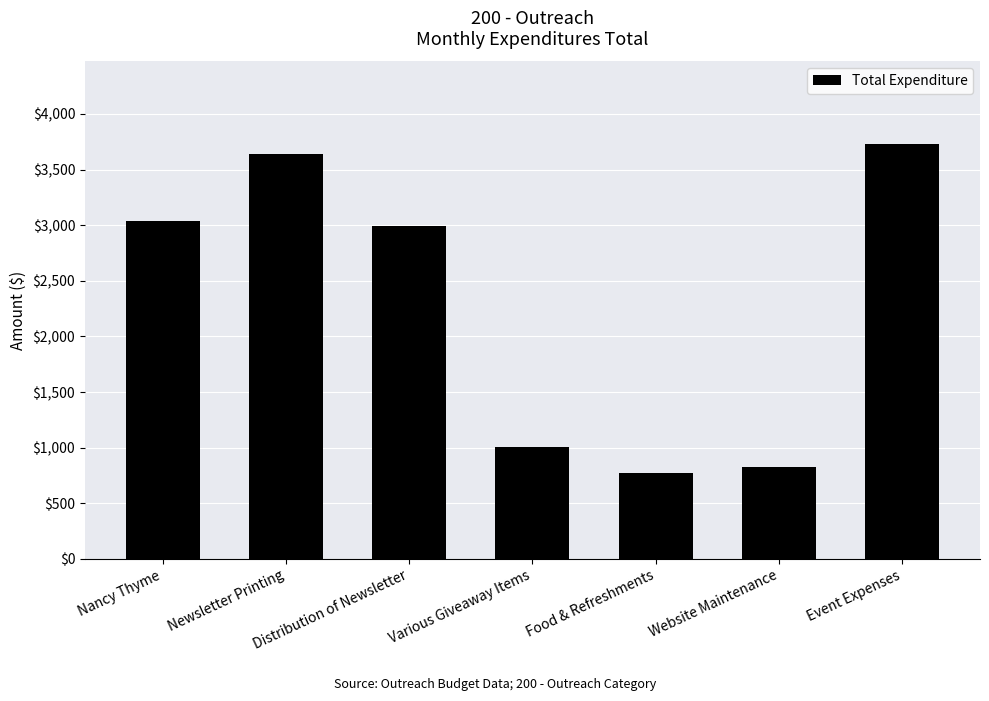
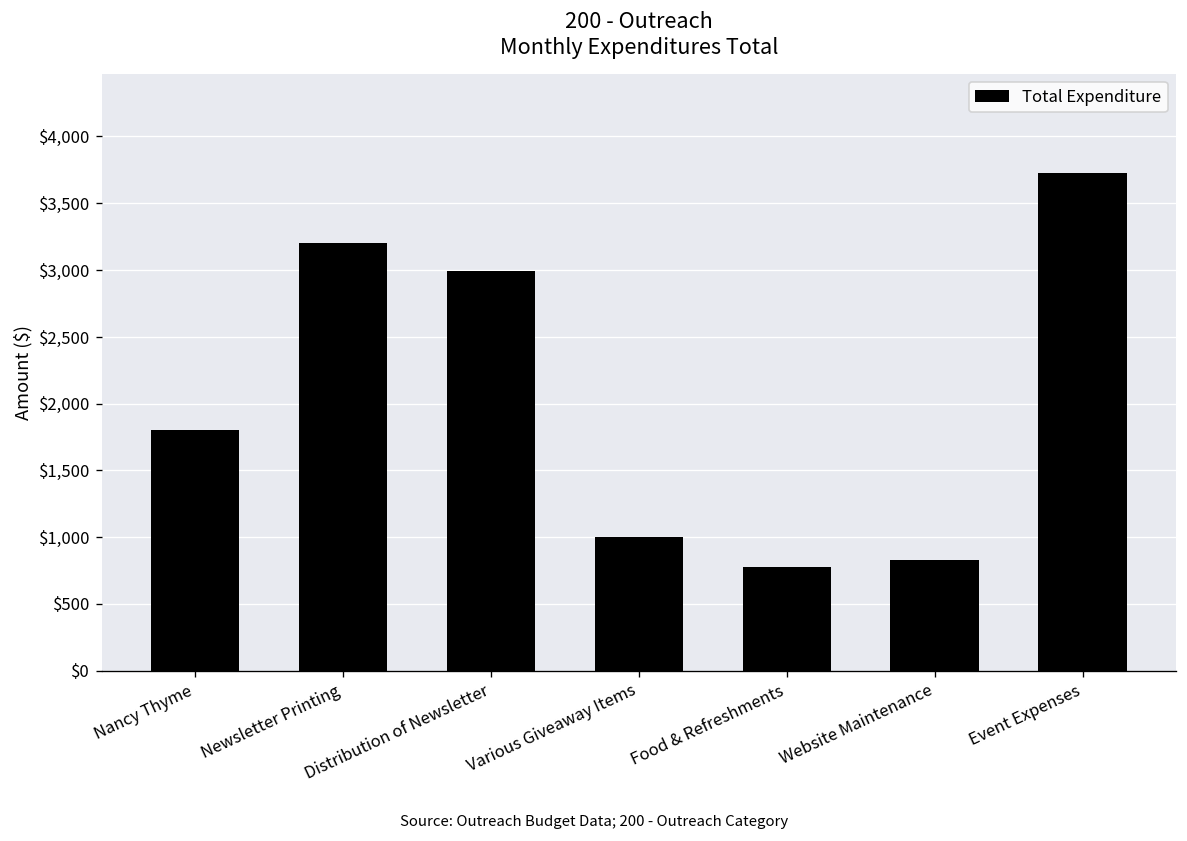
  {
-   "Nancy Thyme": "$3,040",
-   "Newsletter Printing": "$3,640",
+   "Nancy Thyme": "$1,800",
+   "Newsletter Printing": "$3,200",
    "Distribution of Newsletter": "$2,990",
    "Various Giveaway Items": "$1,000",
    "Food & Refreshments": "$770",
    "Website Maintenance": "$830",
    "Event Expenses": "$3,730"
  }
